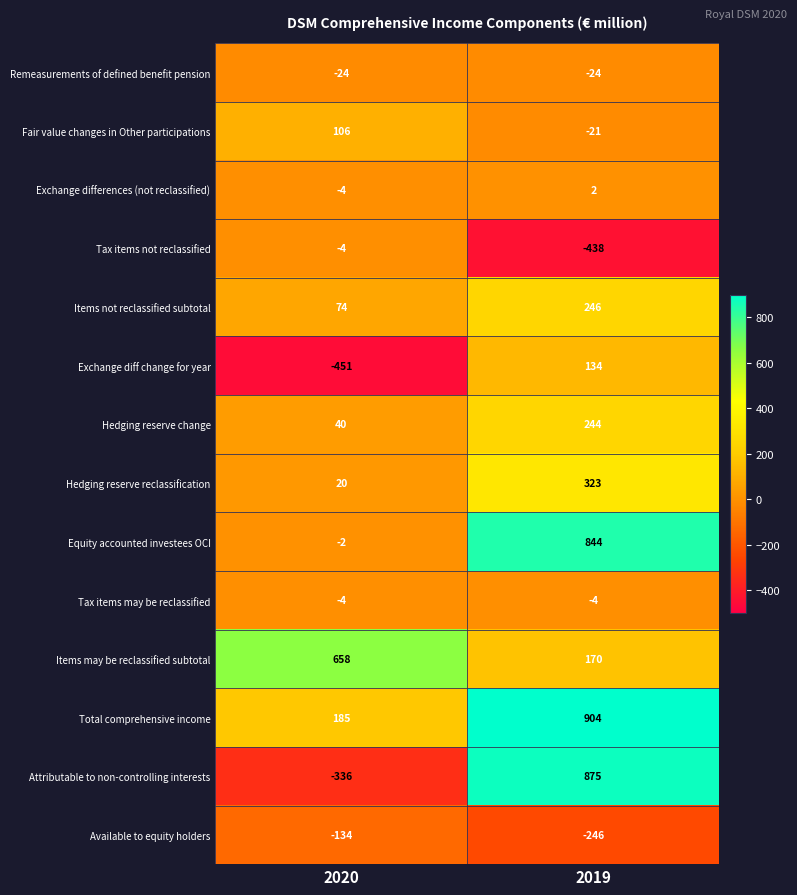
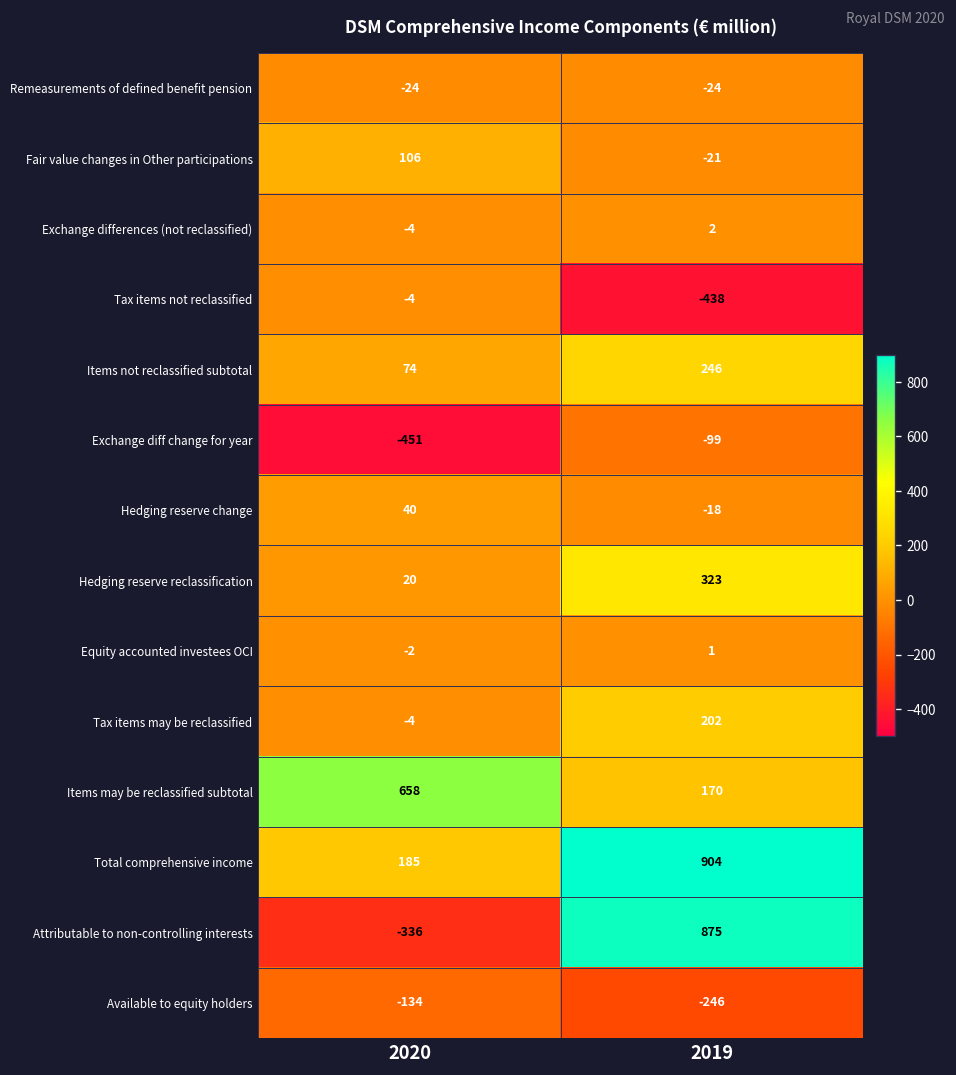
  {
    "Remeasurements of defined benefit pension": {
      "2020": -24,
      "2019": -24
    },
    "Fair value changes in Other participations": {
      "2020": 106,
      "2019": -21
    },
    "Exchange differences (not reclassified)": {
      "2020": -4,
      "2019": 2
    },
    "Tax items not reclassified": {
      "2020": -4,
      "2019": -438
    },
    "Items not reclassified subtotal": {
      "2020": 74,
      "2019": 246
    },
    "Exchange diff change for year": {
      "2020": -451,
-     "2019": 134
+     "2019": -99
    },
    "Hedging reserve change": {
      "2020": 40,
-     "2019": 244
+     "2019": -18
    },
    "Hedging reserve reclassification": {
      "2020": 20,
      "2019": 323
    },
    "Equity accounted investees OCI": {
      "2020": -2,
-     "2019": 844
+     "2019": 1
    },
    "Tax items may be reclassified": {
      "2020": -4,
-     "2019": -4
+     "2019": 202
    },
    "Items may be reclassified subtotal": {
      "2020": 658,
      "2019": 170
    },
    "Total comprehensive income": {
      "2020": 185,
      "2019": 904
    },
    "Attributable to non-controlling interests": {
      "2020": -336,
      "2019": 875
    },
    "Available to equity holders": {
      "2020": -134,
      "2019": -246
    }
  }
